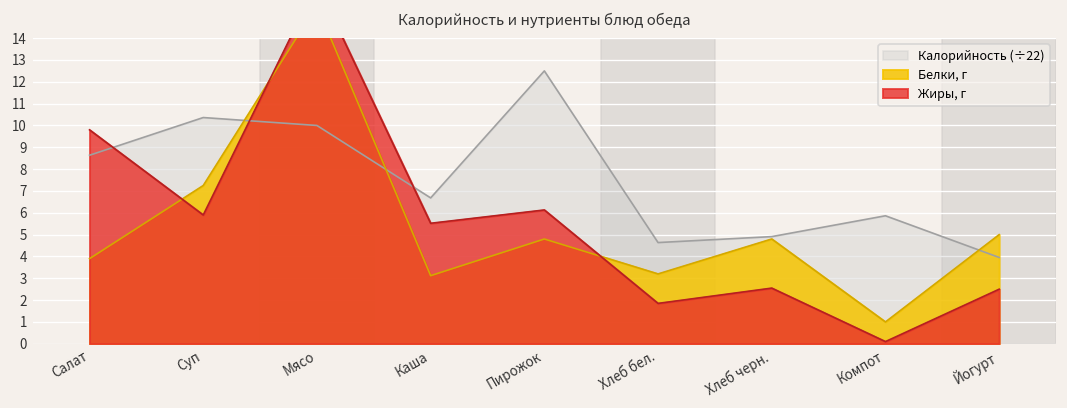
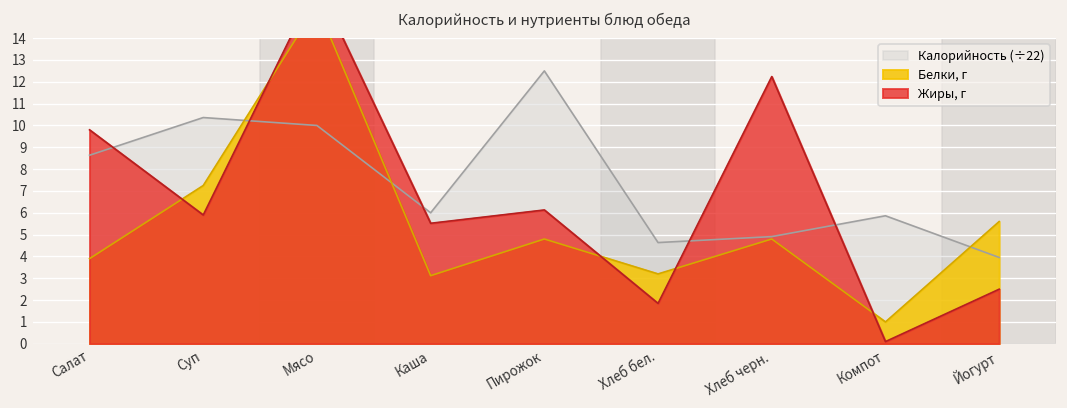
  {
    "Калорийность (÷22)": {
      "Салат": 8.6,
      "Суп": 10.4,
      "Мясо": 10.0,
-     "Каша": 6.7,
+     "Каша": 6.0,
      "Пирожок": 12.5,
      "Хлеб бел.": 4.6,
      "Компот": 5.9,
      "Йогурт": 4.0
    },
    "Белки, г": {
      "Салат": 3.9,
      "Суп": 7.3,
      "Каша": 3.1,
      "Пирожок": 4.8,
      "Хлеб бел.": 3.2,
      "Компот": 1.0,
-     "Йогурт": 5.0
+     "Йогурт": 5.6
    },
    "Жиры, г": {
      "Салат": 9.8,
      "Суп": 5.9,
      "Каша": 5.5,
      "Пирожок": 6.1,
      "Хлеб бел.": 1.9,
-     "Хлеб черн.": 2.6,
+     "Хлеб черн.": 12.2,
      "Компот": 0.1,
      "Йогурт": 2.5
    }
  }
